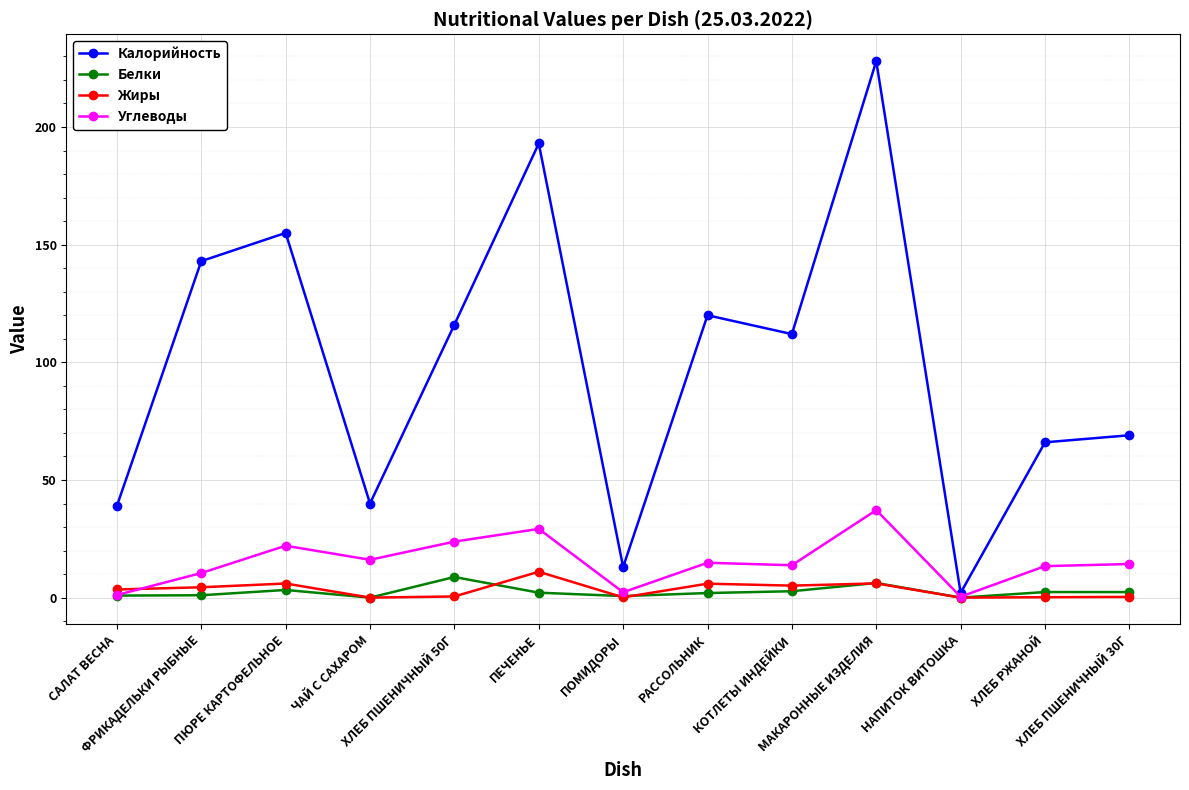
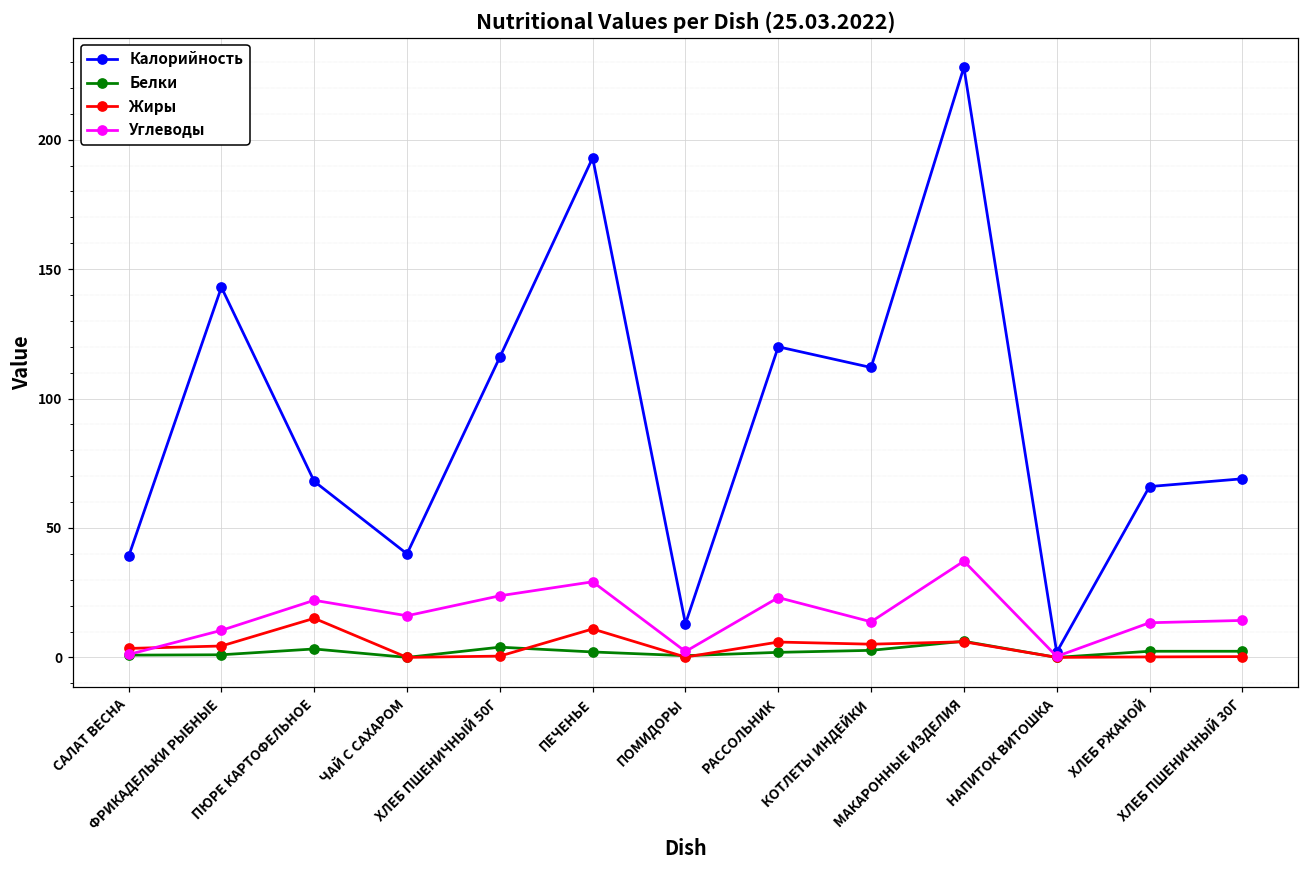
  {
    "Калорийность": {
      "САЛАТ ВЕСНА": 39,
      "ФРИКАДЕЛЬКИ РЫБНЫЕ": 143,
-     "ПЮРЕ КАРТОФЕЛЬНОЕ": 155,
+     "ПЮРЕ КАРТОФЕЛЬНОЕ": 68,
      "ЧАЙ С САХАРОМ": 40,
      "ХЛЕБ ПШЕНИЧНЫЙ 50Г": 116,
      "ПЕЧЕНЬЕ": 193,
      "ПОМИДОРЫ": 13,
      "РАССОЛЬНИК": 120,
      "КОТЛЕТЫ ИНДЕЙКИ": 112,
      "МАКАРОННЫЕ ИЗДЕЛИЯ": 228,
      "НАПИТОК ВИТОШКА": 2,
      "ХЛЕБ РЖАНОЙ": 66,
      "ХЛЕБ ПШЕНИЧНЫЙ 30Г": 69
    },
    "Белки": {
      "ФРИКАДЕЛЬКИ РЫБНЫЕ": 1,
      "ПЮРЕ КАРТОФЕЛЬНОЕ": 3,
-     "ХЛЕБ ПШЕНИЧНЫЙ 50Г": 9,
+     "ХЛЕБ ПШЕНИЧНЫЙ 50Г": 4,
      "ПЕЧЕНЬЕ": 2,
      "РАССОЛЬНИК": 2,
      "КОТЛЕТЫ ИНДЕЙКИ": 3,
      "ХЛЕБ РЖАНОЙ": 2,
      "ХЛЕБ ПШЕНИЧНЫЙ 30Г": 2
    },
    "Жиры": {
      "САЛАТ ВЕСНА": 3,
      "ФРИКАДЕЛЬКИ РЫБНЫЕ": 4,
-     "ПЮРЕ КАРТОФЕЛЬНОЕ": 6,
+     "ПЮРЕ КАРТОФЕЛЬНОЕ": 15,
      "ХЛЕБ ПШЕНИЧНЫЙ 50Г": 1,
      "ПЕЧЕНЬЕ": 11,
      "РАССОЛЬНИК": 6,
      "КОТЛЕТЫ ИНДЕЙКИ": 5,
      "ХЛЕБ РЖАНОЙ": 0,
      "ХЛЕБ ПШЕНИЧНЫЙ 30Г": 0
    },
    "Углеводы": {
      "ФРИКАДЕЛЬКИ РЫБНЫЕ": 10,
      "ПЮРЕ КАРТОФЕЛЬНОЕ": 22,
      "ЧАЙ С САХАРОМ": 16,
      "ХЛЕБ ПШЕНИЧНЫЙ 50Г": 24,
      "ПЕЧЕНЬЕ": 29,
      "ПОМИДОРЫ": 2,
-     "РАССОЛЬНИК": 15,
+     "РАССОЛЬНИК": 23,
      "КОТЛЕТЫ ИНДЕЙКИ": 14,
      "МАКАРОННЫЕ ИЗДЕЛИЯ": 37,
      "ХЛЕБ РЖАНОЙ": 13,
      "ХЛЕБ ПШЕНИЧНЫЙ 30Г": 14
    }
  }
